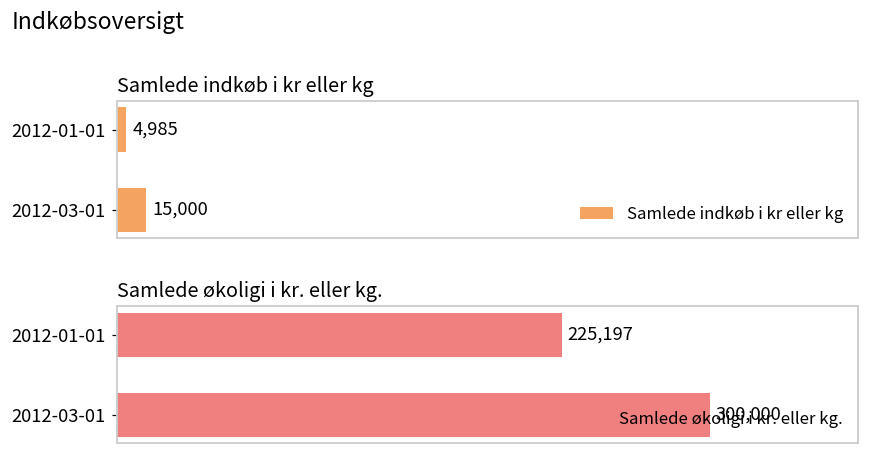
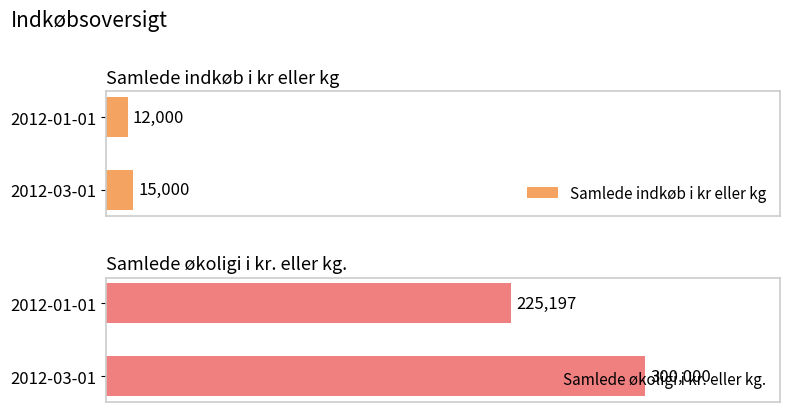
  {
    "Samlede indkøb i kr eller kg": {
-     "2012-01-01": "4,985",
+     "2012-01-01": "12,000",
      "2012-03-01": "15,000"
    },
    "Samlede økoligi i kr. eller kg.": {
      "2012-01-01": "225,197",
      "2012-03-01": "300,000"
    }
  }
